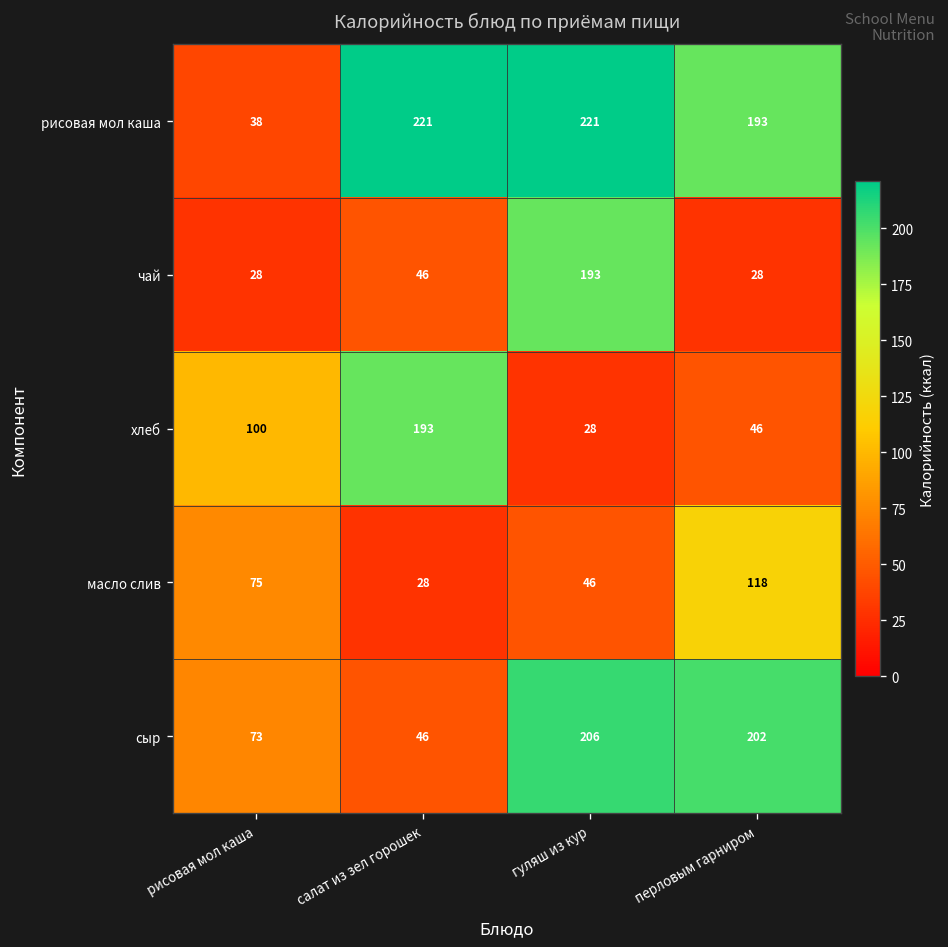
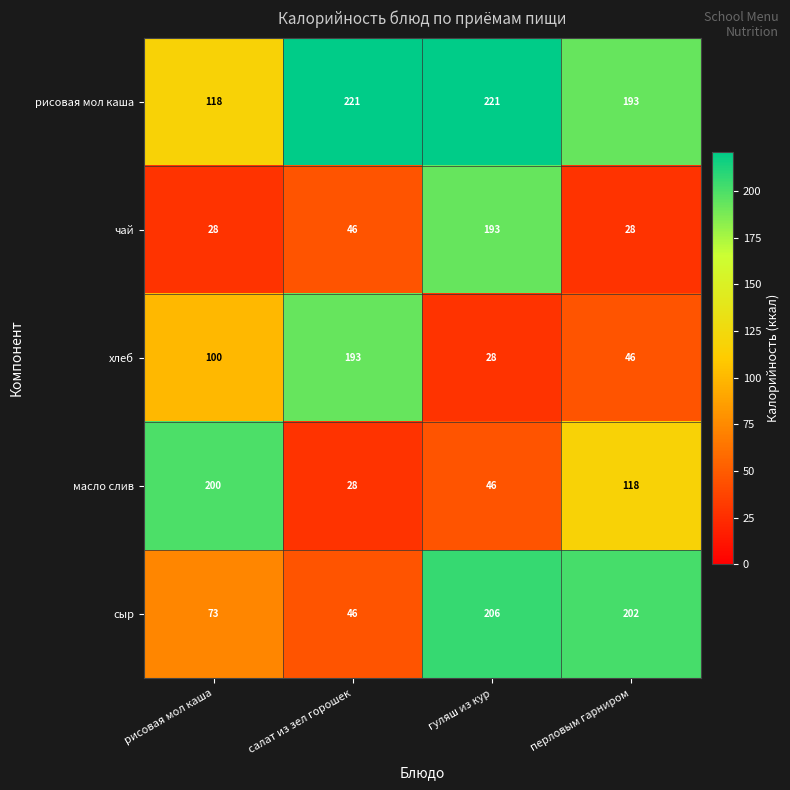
  {
    "рисовая мол каша": {
-     "рисовая мол каша": 38,
+     "рисовая мол каша": 118,
      "салат из зел горошек": 221,
      "гуляш из кур": 221,
      "перловым гарниром": 193
    },
    "чай": {
      "рисовая мол каша": 28,
      "салат из зел горошек": 46,
      "гуляш из кур": 193,
      "перловым гарниром": 28
    },
    "хлеб": {
      "рисовая мол каша": 100,
      "салат из зел горошек": 193,
      "гуляш из кур": 28,
      "перловым гарниром": 46
    },
    "масло слив": {
-     "рисовая мол каша": 75,
+     "рисовая мол каша": 200,
      "салат из зел горошек": 28,
      "гуляш из кур": 46,
      "перловым гарниром": 118
    },
    "сыр": {
      "рисовая мол каша": 73,
      "салат из зел горошек": 46,
      "гуляш из кур": 206,
      "перловым гарниром": 202
    }
  }
